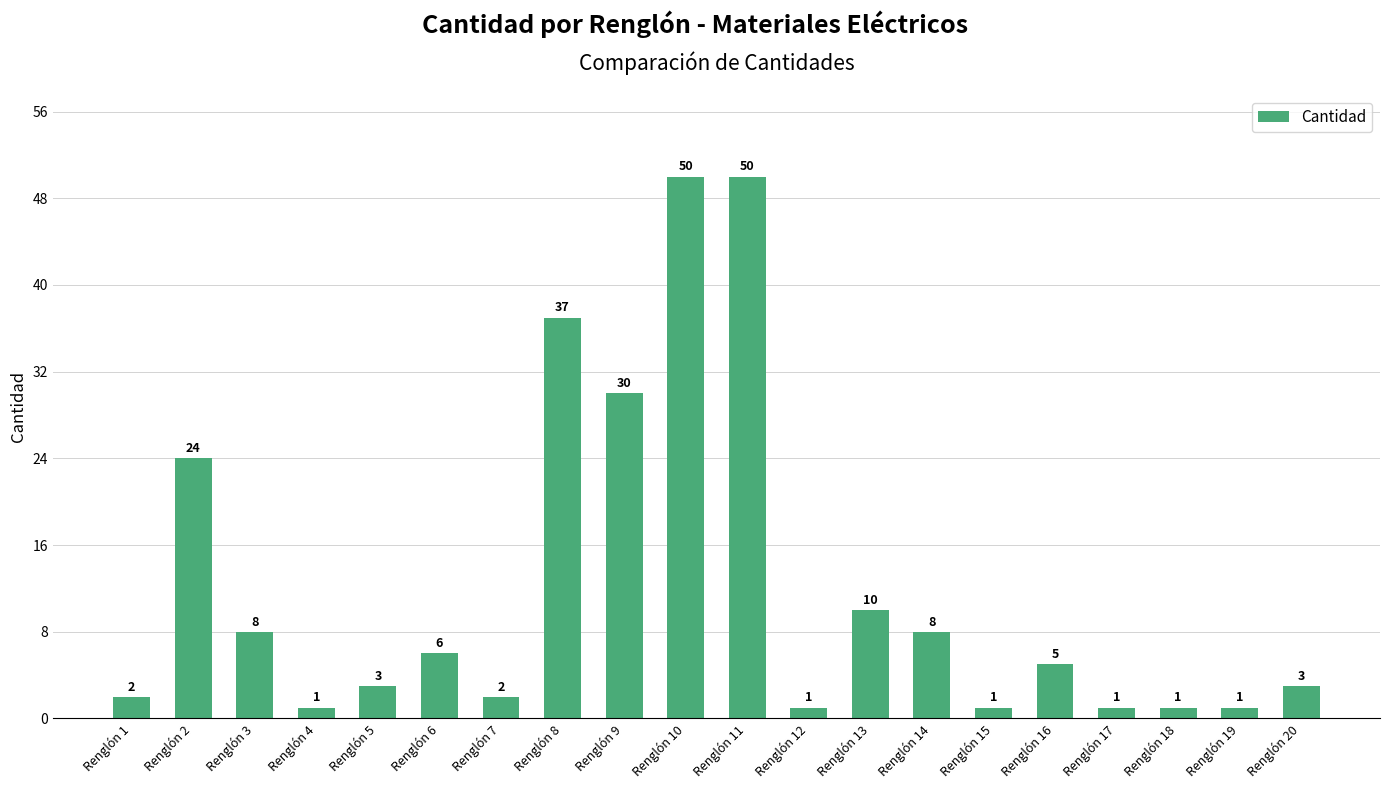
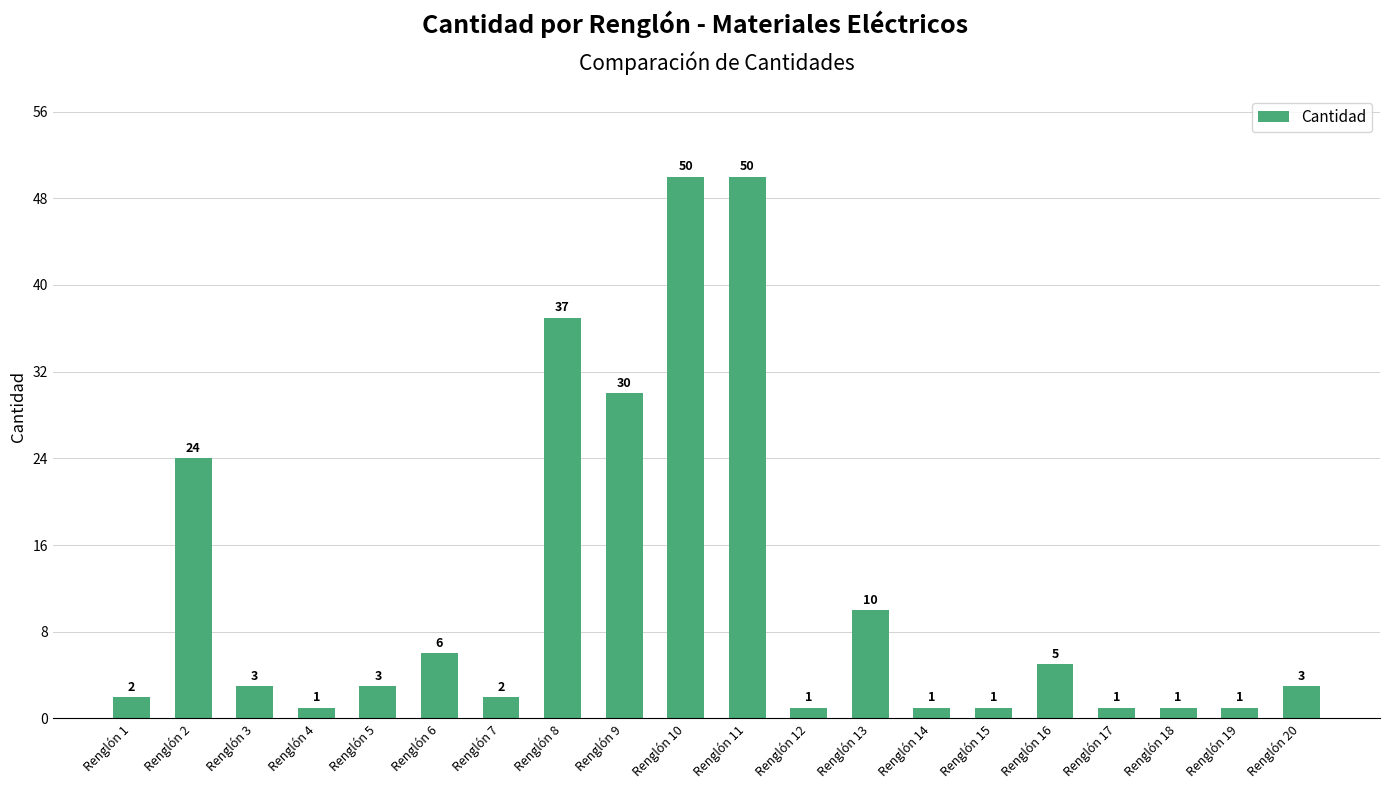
  {
    "Renglón 1": 2,
    "Renglón 2": 24,
-   "Renglón 3": 8,
+   "Renglón 3": 3,
    "Renglón 4": 1,
    "Renglón 5": 3,
    "Renglón 6": 6,
    "Renglón 7": 2,
    "Renglón 8": 37,
    "Renglón 9": 30,
    "Renglón 10": 50,
    "Renglón 11": 50,
    "Renglón 12": 1,
    "Renglón 13": 10,
-   "Renglón 14": 8,
+   "Renglón 14": 1,
    "Renglón 15": 1,
    "Renglón 16": 5,
    "Renglón 17": 1,
    "Renglón 18": 1,
    "Renglón 19": 1,
    "Renglón 20": 3
  }
